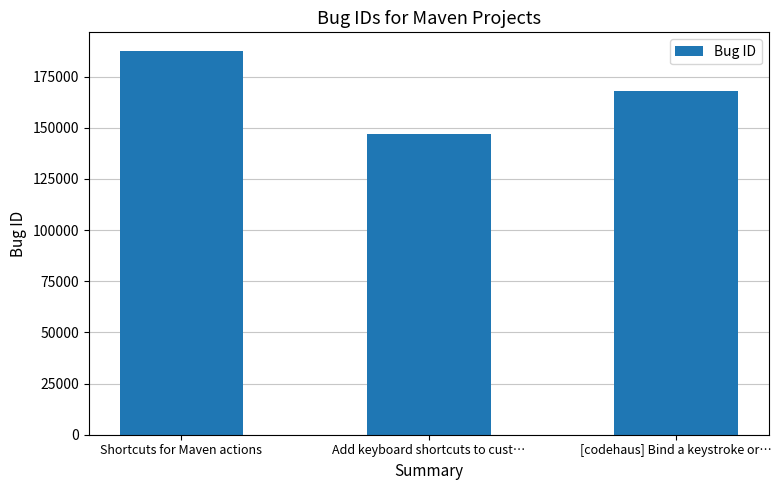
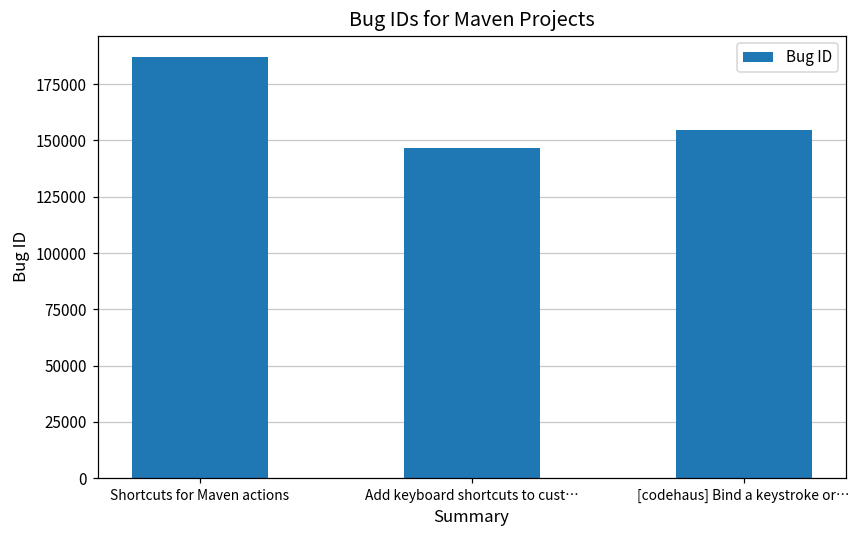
  {
    "Shortcuts for Maven actions": 187000,
    "Add keyboard shortcuts to cust…": 147000,
-   "[codehaus] Bind a keystroke or…": 168000
+   "[codehaus] Bind a keystroke or…": 154000
  }
